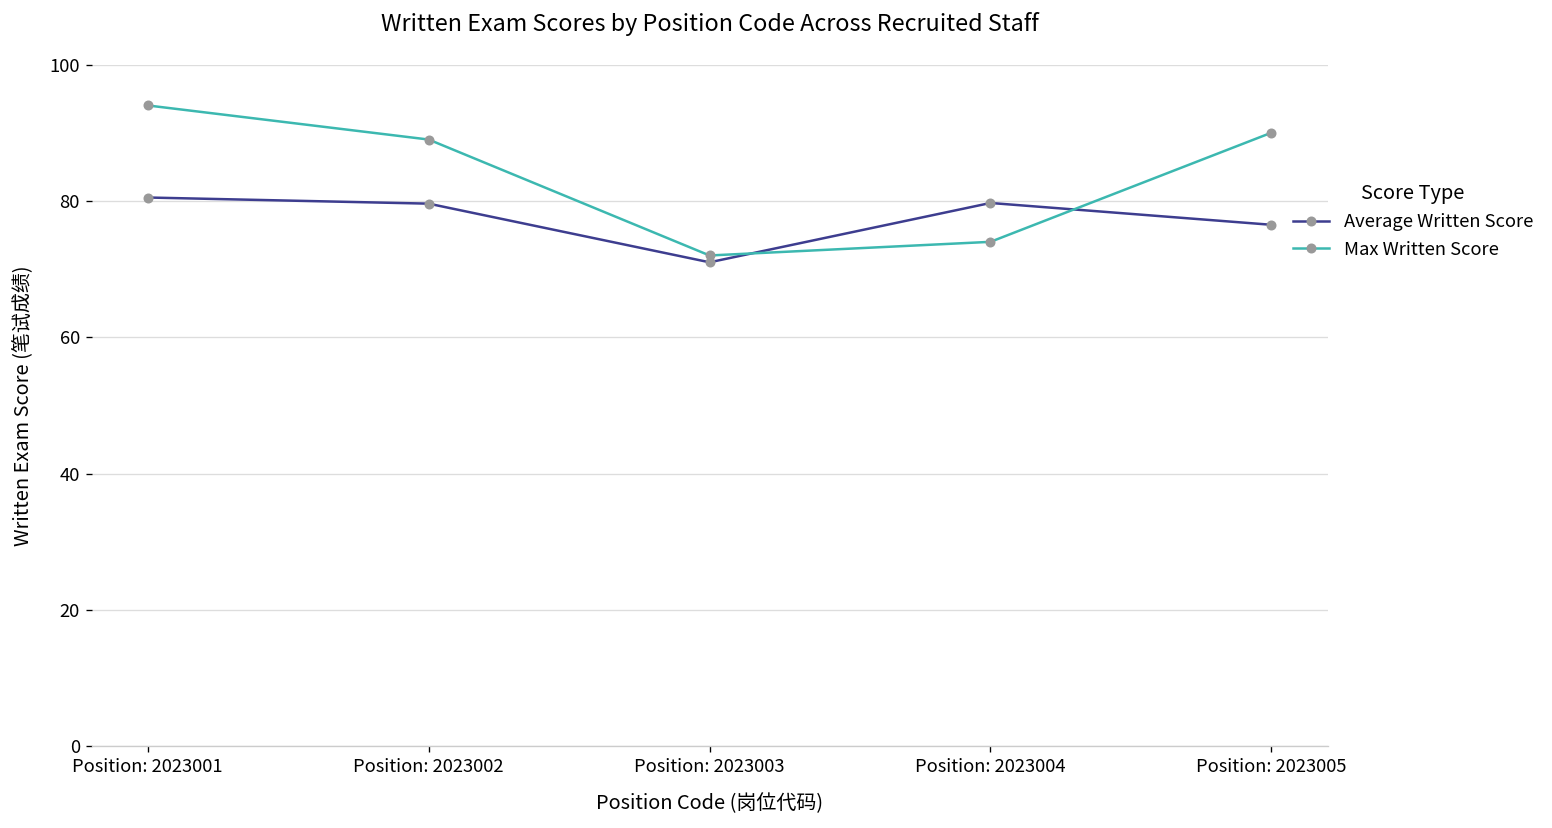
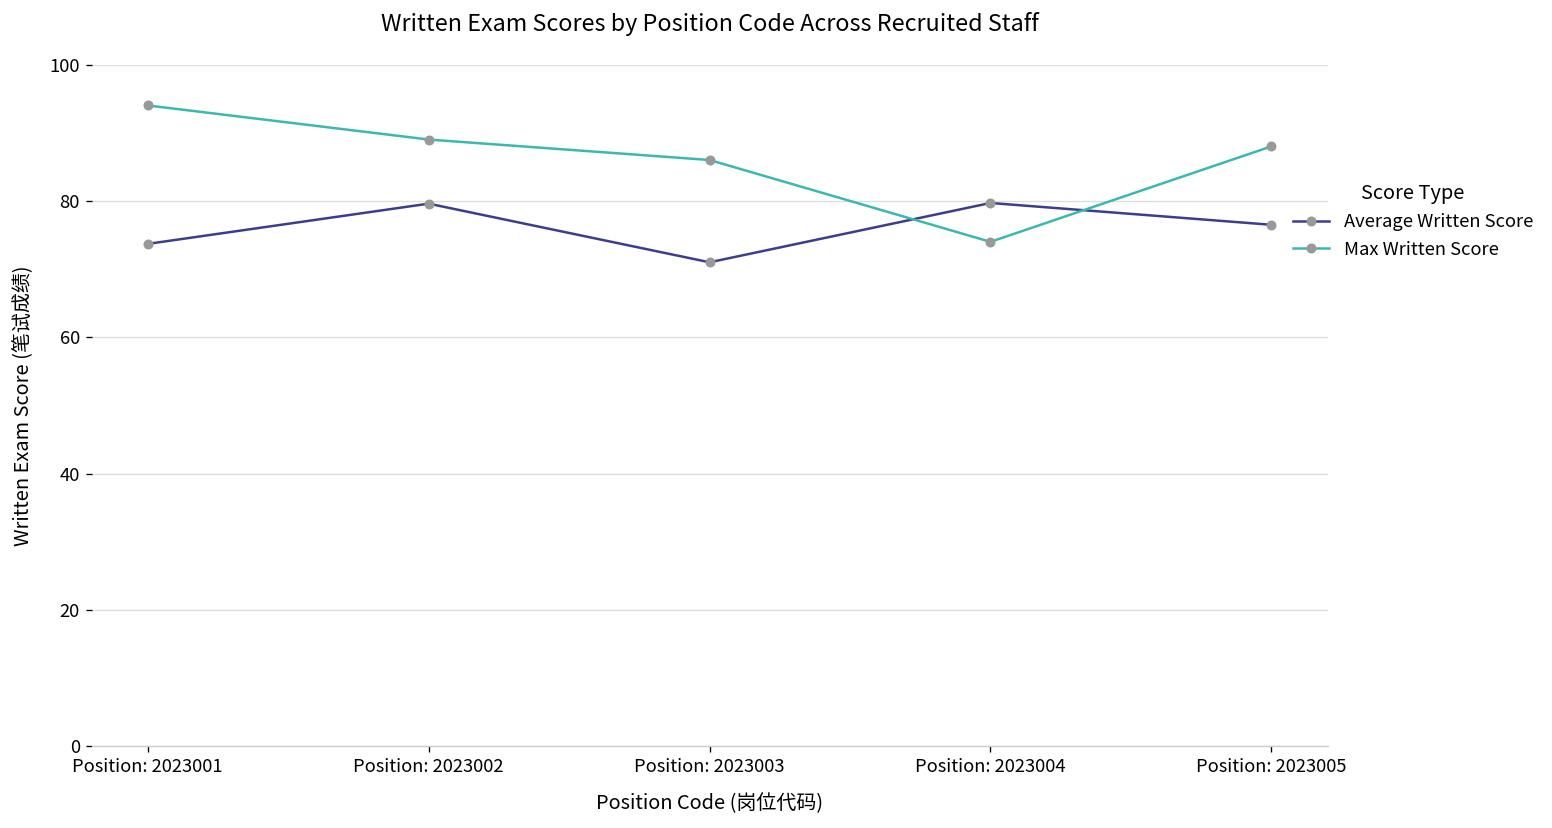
  {
    "Average Written Score": {
-     "Position: 2023001": 81,
+     "Position: 2023001": 74,
      "Position: 2023002": 80,
      "Position: 2023003": 71,
      "Position: 2023004": 80,
      "Position: 2023005": 77
    },
    "Max Written Score": {
      "Position: 2023001": 94,
      "Position: 2023002": 89,
-     "Position: 2023003": 72,
+     "Position: 2023003": 86,
      "Position: 2023004": 74,
-     "Position: 2023005": 90
+     "Position: 2023005": 88
    }
  }
